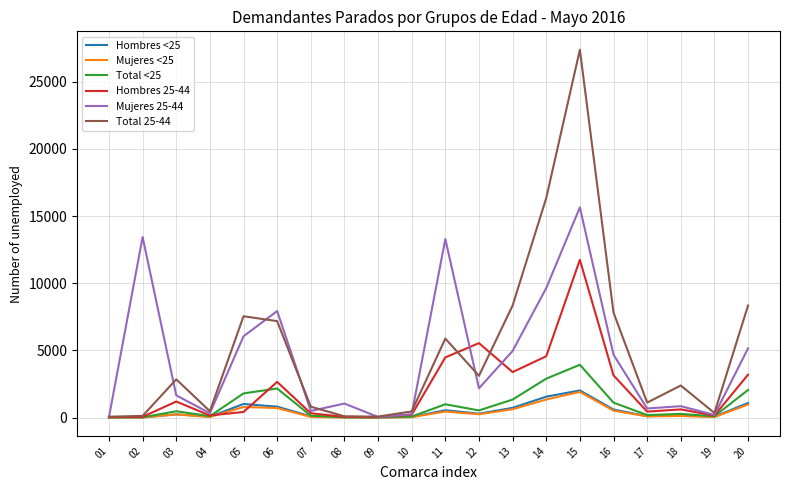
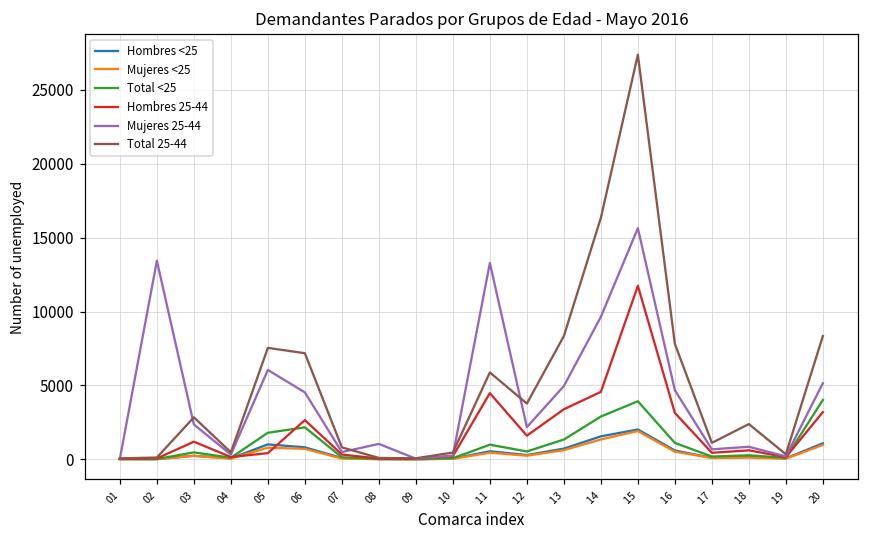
  {
    "Hombres <25": {
      "05": 1000,
      "14": 1600
    },
    "Mujeres <25": {
      "05": 800,
      "14": 1300
    },
    "Total <25": {
      "03": 500,
      "05": 1800,
      "06": 2200,
      "11": 1000,
      "12": 500,
      "13": 1300,
      "14": 2900,
      "15": 3900,
      "16": 1100,
-     "20": 2100
+     "20": 4000
    },
    "Hombres 25-44": {
      "03": 1200,
      "05": 400,
      "06": 2700,
      "11": 4500,
-     "12": 5500,
+     "12": 1600,
      "13": 3400,
      "14": 4600,
      "15": 11700,
      "16": 3100,
      "17": 400,
      "18": 600,
      "20": 3200
    },
    "Mujeres 25-44": {
      "02": 13400,
-     "03": 1700,
+     "03": 2400,
      "05": 6000,
-     "06": 7900,
+     "06": 4500,
      "08": 1000,
      "11": 13300,
      "12": 2200,
      "13": 5000,
      "14": 9600,
      "15": 15600,
      "16": 4700,
      "17": 700,
      "18": 800,
      "20": 5100
    },
    "Total 25-44": {
      "03": 2800,
      "05": 7500,
      "06": 7200,
      "07": 800,
      "10": 500,
      "11": 5900,
-     "12": 3100,
+     "12": 3800,
      "13": 8300,
      "14": 16300,
      "15": 27400,
      "16": 7800,
      "17": 1100,
      "18": 2400,
      "20": 8300
    }
  }
